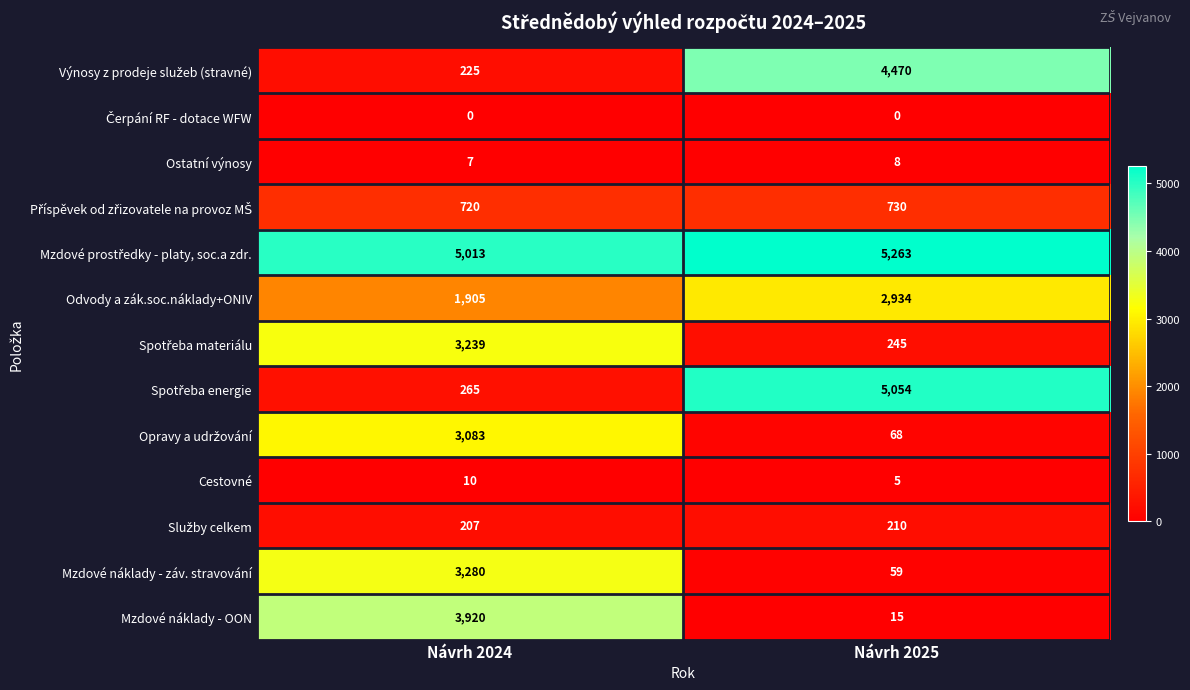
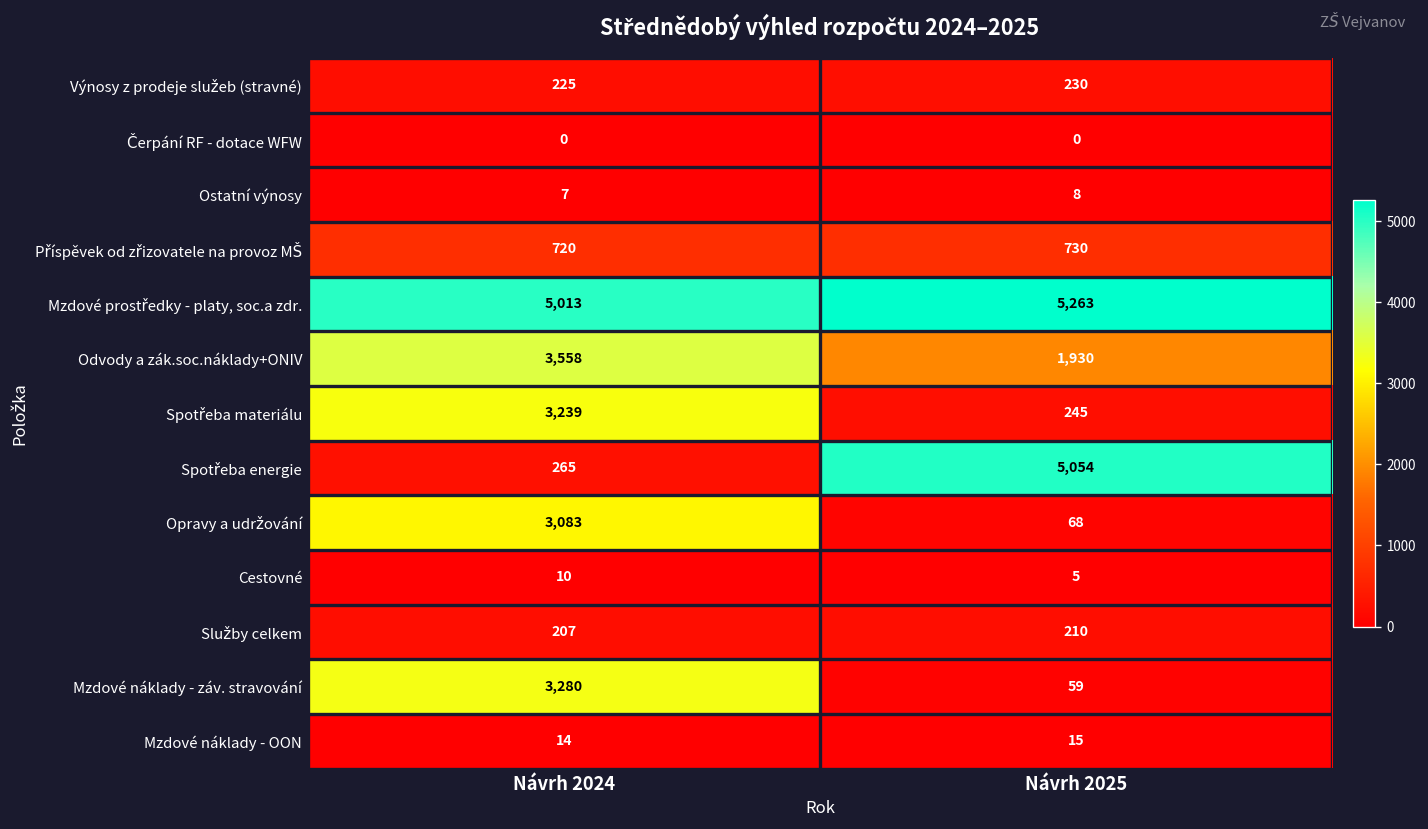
  {
    "Výnosy z prodeje služeb (stravné)": {
      "Návrh 2024": "225",
-     "Návrh 2025": "4,470"
+     "Návrh 2025": "230"
    },
    "Čerpání RF - dotace WFW": {
      "Návrh 2024": "0",
      "Návrh 2025": "0"
    },
    "Ostatní výnosy": {
      "Návrh 2024": "7",
      "Návrh 2025": "8"
    },
    "Příspěvek od zřizovatele na provoz MŠ": {
      "Návrh 2024": "720",
      "Návrh 2025": "730"
    },
    "Mzdové prostředky - platy, soc.a zdr.": {
      "Návrh 2024": "5,013",
      "Návrh 2025": "5,263"
    },
    "Odvody a zák.soc.náklady+ONIV": {
-     "Návrh 2024": "1,905",
-     "Návrh 2025": "2,934"
+     "Návrh 2024": "3,558",
+     "Návrh 2025": "1,930"
    },
    "Spotřeba materiálu": {
      "Návrh 2024": "3,239",
      "Návrh 2025": "245"
    },
    "Spotřeba energie": {
      "Návrh 2024": "265",
      "Návrh 2025": "5,054"
    },
    "Opravy a udržování": {
      "Návrh 2024": "3,083",
      "Návrh 2025": "68"
    },
    "Cestovné": {
      "Návrh 2024": "10",
      "Návrh 2025": "5"
    },
    "Služby celkem": {
      "Návrh 2024": "207",
      "Návrh 2025": "210"
    },
    "Mzdové náklady - záv. stravování": {
      "Návrh 2024": "3,280",
      "Návrh 2025": "59"
    },
    "Mzdové náklady - OON": {
-     "Návrh 2024": "3,920",
+     "Návrh 2024": "14",
      "Návrh 2025": "15"
    }
  }
